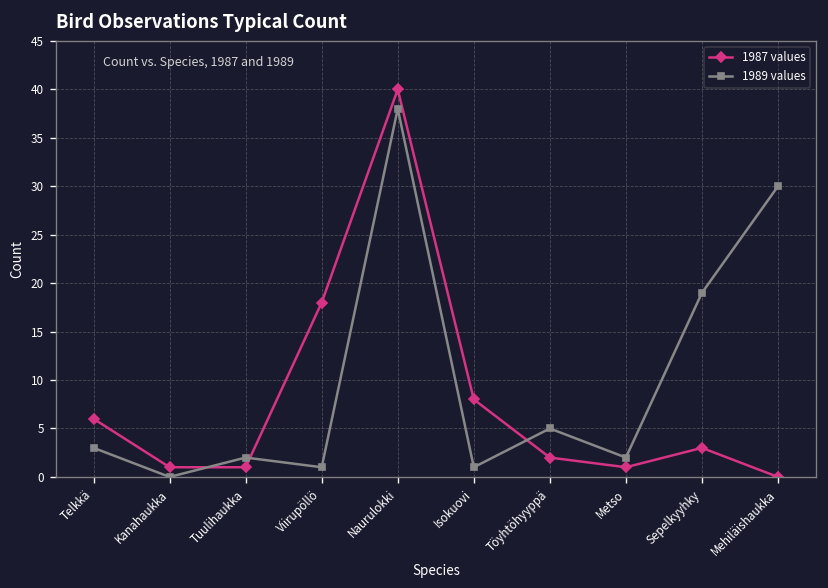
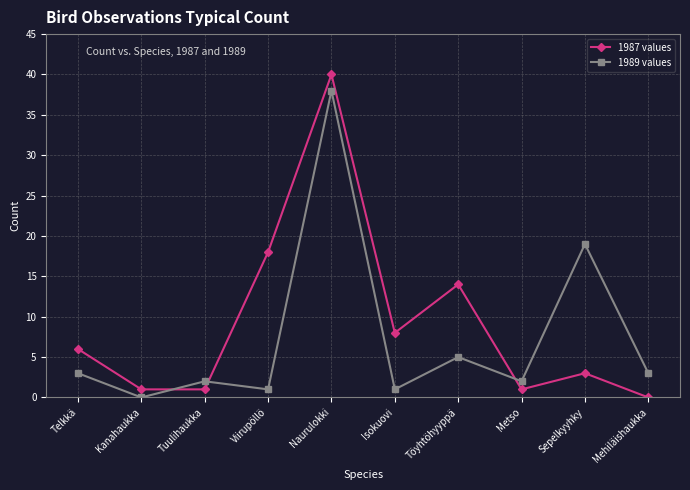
  {
    "1987 values": {
      "Telkkä": 6,
      "Kanahaukka": 1,
      "Tuulihaukka": 1,
      "Viirupöllö": 18,
      "Naurulokki": 40,
      "Isokuovi": 8,
-     "Töyhtöhyyppä": 2,
+     "Töyhtöhyyppä": 14,
      "Metso": 1,
      "Sepelkyyhky": 3,
      "Mehiläishaukka": 0
    },
    "1989 values": {
      "Telkkä": 3,
      "Kanahaukka": 0,
      "Tuulihaukka": 2,
      "Viirupöllö": 1,
      "Naurulokki": 38,
      "Isokuovi": 1,
      "Töyhtöhyyppä": 5,
      "Metso": 2,
      "Sepelkyyhky": 19,
-     "Mehiläishaukka": 30
+     "Mehiläishaukka": 3
    }
  }
